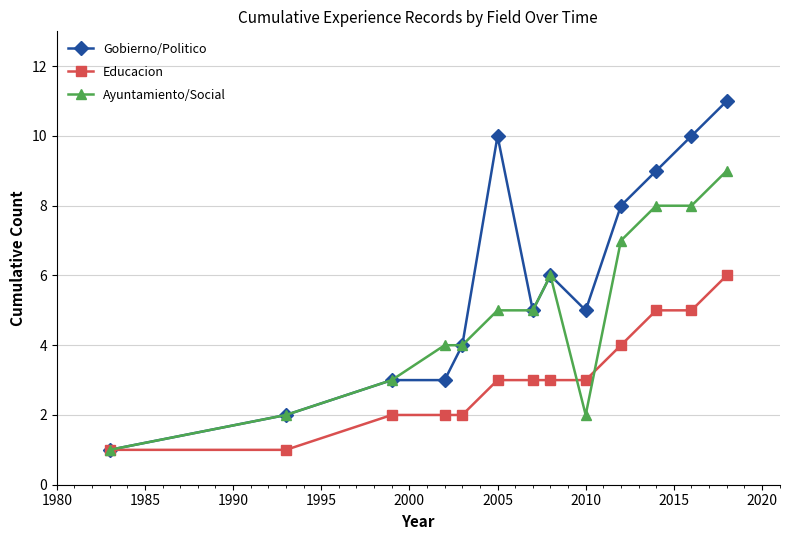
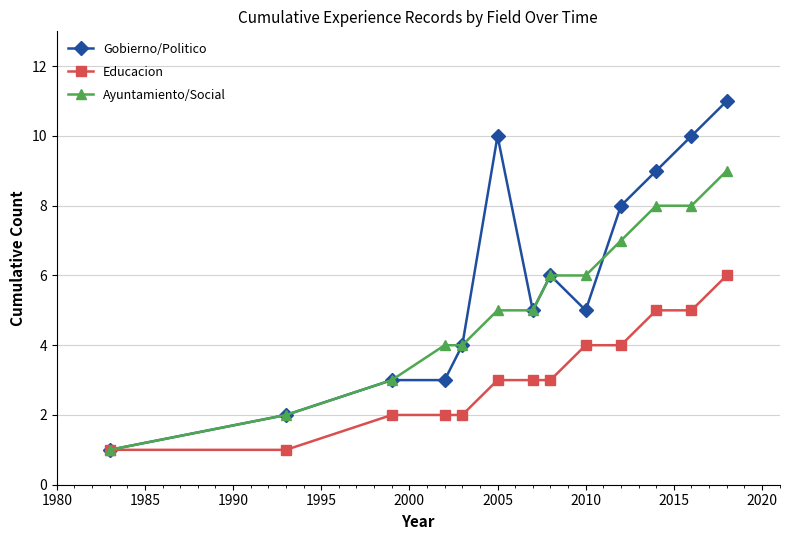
  {
    "Gobierno/Politico": {
      "2005": 10,
      "2010": 5
    },
    "Educacion": {
      "2005": 3,
-     "2010": 3
+     "2010": 4
    },
    "Ayuntamiento/Social": {
      "2005": 5,
-     "2010": 2
+     "2010": 6
    }
  }
